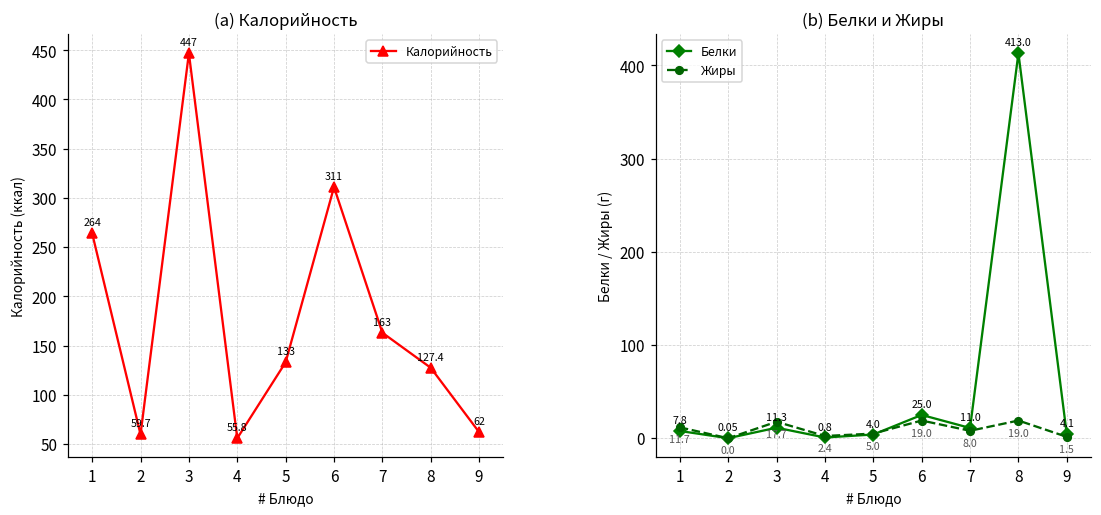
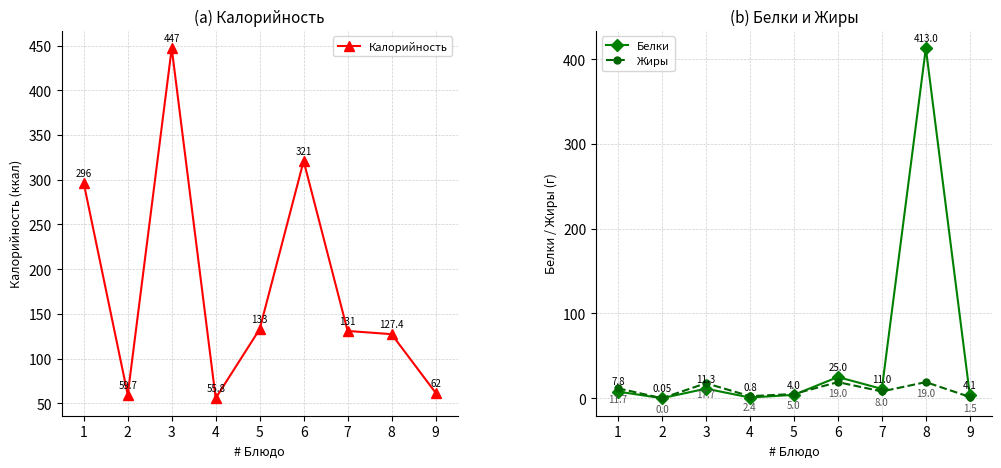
  {
    "(a) Калорийность": {
-     "1": 264,
+     "1": 296,
      "2": 59.7,
      "3": 447,
      "4": 55.8,
      "5": 133,
-     "6": 311,
-     "7": 163,
+     "6": 321,
+     "7": 131,
      "8": 127.4,
      "9": 62
    }
  }
